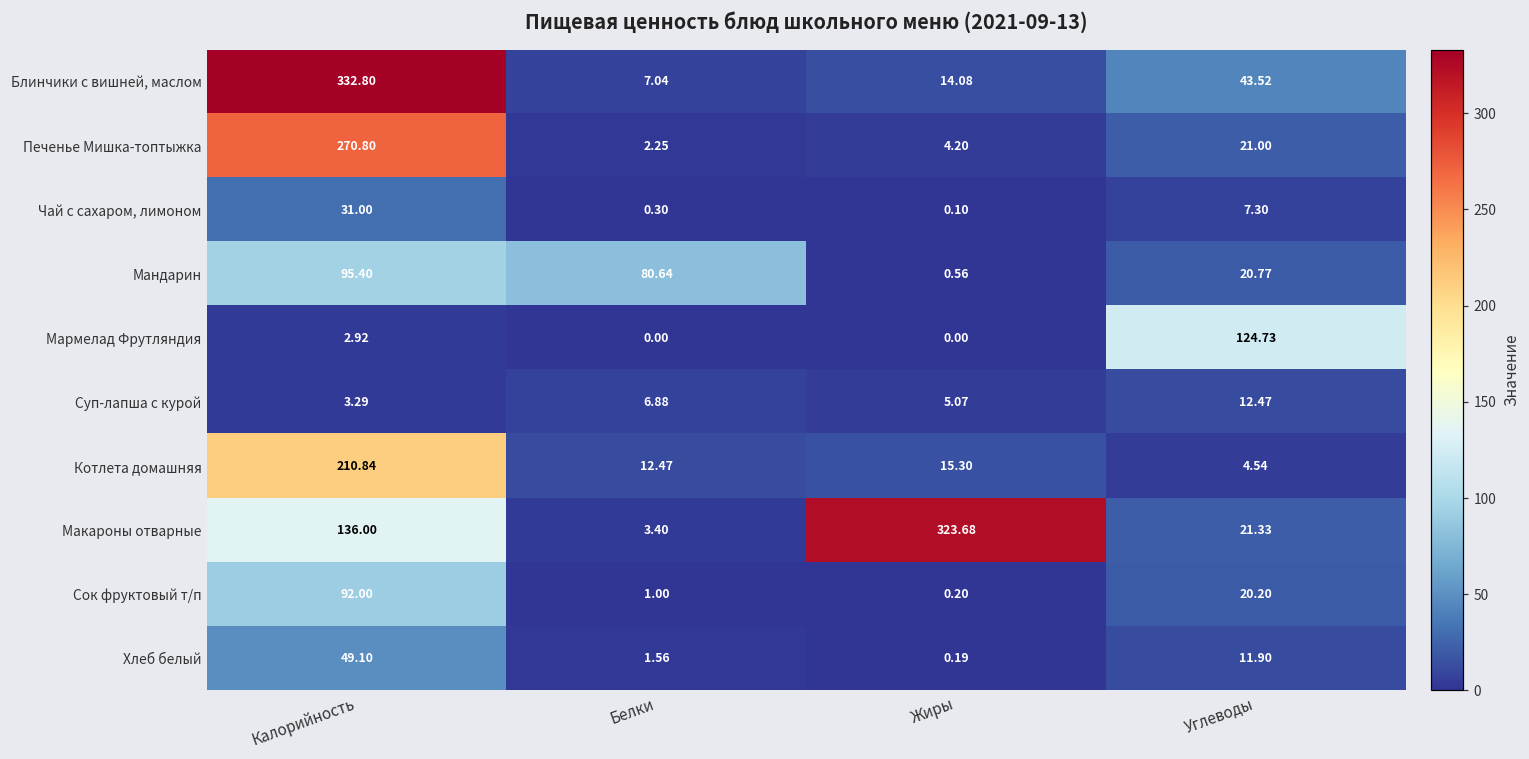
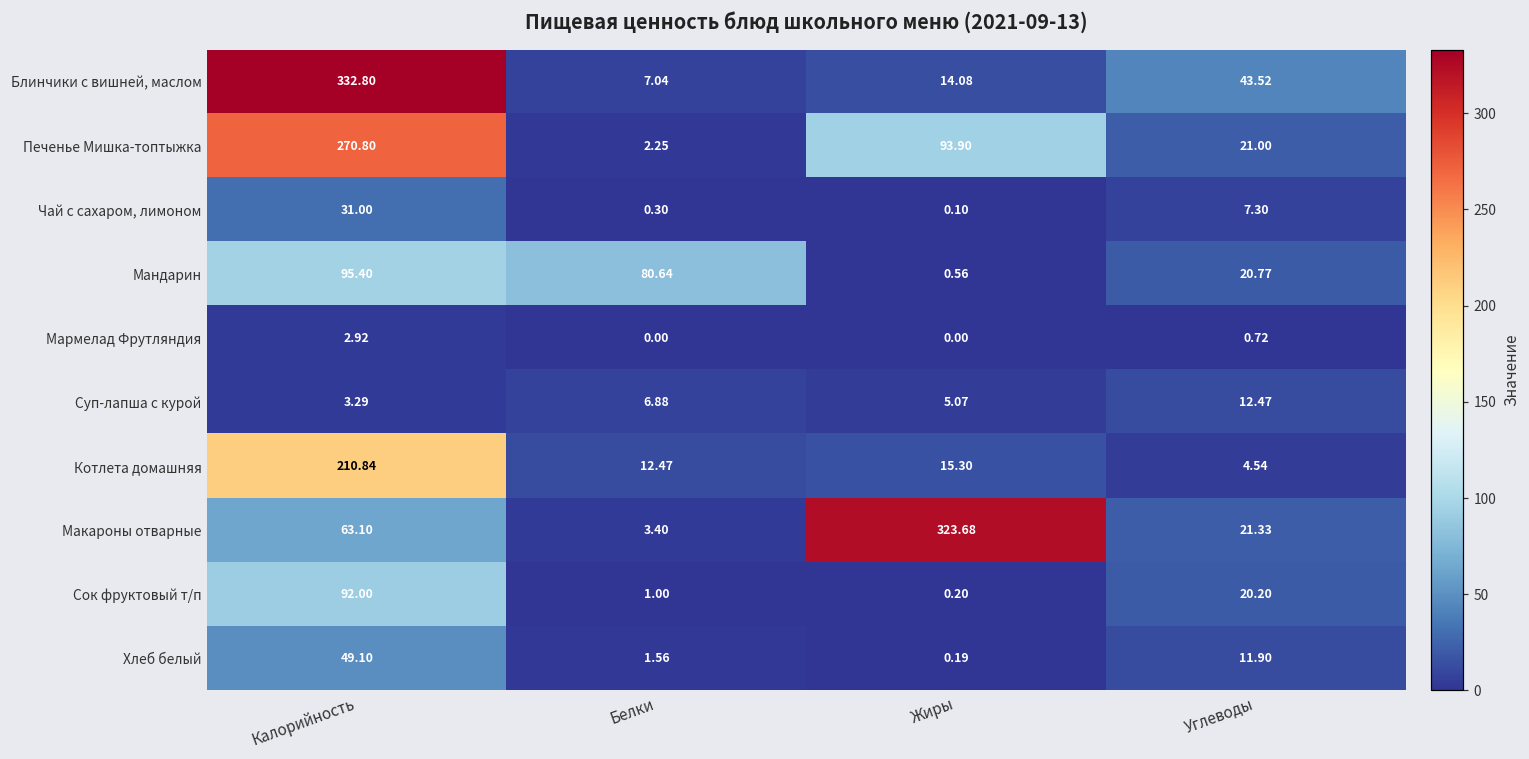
  {
    "Блинчики с вишней, маслом": {
      "Калорийность": 332.80,
      "Белки": 7.04,
      "Жиры": 14.08,
      "Углеводы": 43.52
    },
    "Печенье Мишка-топтыжка": {
      "Калорийность": 270.80,
      "Белки": 2.25,
-     "Жиры": 4.20,
+     "Жиры": 93.90,
      "Углеводы": 21.00
    },
    "Чай с сахаром, лимоном": {
      "Калорийность": 31.00,
      "Белки": 0.30,
      "Жиры": 0.10,
      "Углеводы": 7.30
    },
    "Мандарин": {
      "Калорийность": 95.40,
      "Белки": 80.64,
      "Жиры": 0.56,
      "Углеводы": 20.77
    },
    "Мармелад Фрутляндия": {
      "Калорийность": 2.92,
      "Белки": 0.00,
      "Жиры": 0.00,
-     "Углеводы": 124.73
+     "Углеводы": 0.72
    },
    "Суп-лапша с курой": {
      "Калорийность": 3.29,
      "Белки": 6.88,
      "Жиры": 5.07,
      "Углеводы": 12.47
    },
    "Котлета домашняя": {
      "Калорийность": 210.84,
      "Белки": 12.47,
      "Жиры": 15.30,
      "Углеводы": 4.54
    },
    "Макароны отварные": {
-     "Калорийность": 136.00,
+     "Калорийность": 63.10,
      "Белки": 3.40,
      "Жиры": 323.68,
      "Углеводы": 21.33
    },
    "Сок фруктовый т/п": {
      "Калорийность": 92.00,
      "Белки": 1.00,
      "Жиры": 0.20,
      "Углеводы": 20.20
    },
    "Хлеб белый": {
      "Калорийность": 49.10,
      "Белки": 1.56,
      "Жиры": 0.19,
      "Углеводы": 11.90
    }
  }
